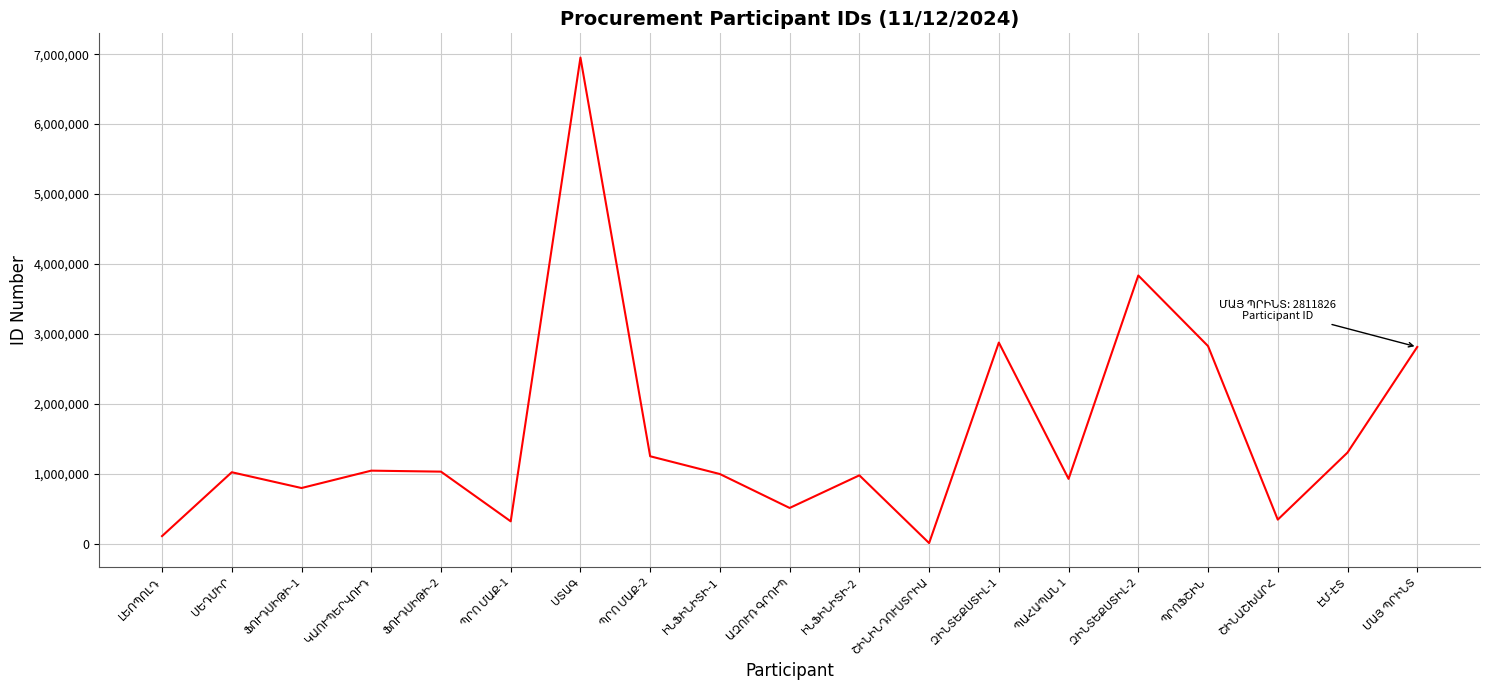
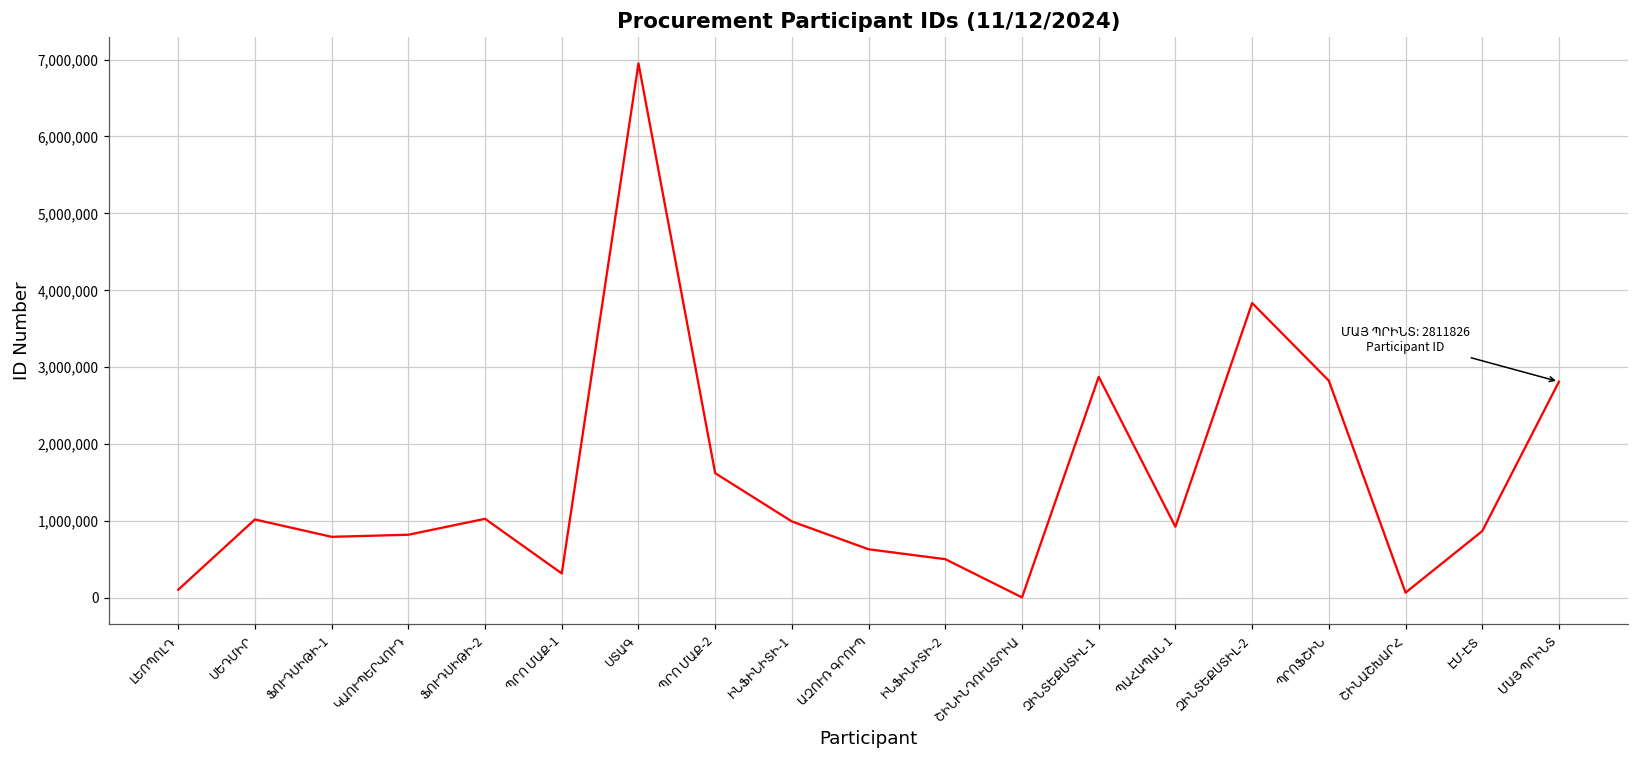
  {
    "ԼԵՈՊՈԼԴ": "100,000",
    "ՍԵԴՄԻՐ": "1,000,000",
    "ՖՈՒԴՍԻԹԻ-1": "800,000",
-   "ԿԱՈՒՊԵՐՎՈՒԴ": "1,000,000",
+   "ԿԱՈՒՊԵՐՎՈՒԴ": "800,000",
    "ՖՈՒԴՍԻԹԻ-2": "1,000,000",
    "ՊՐՈ ՄԱՔ-1": "300,000",
    "ՍՏԱԳ": "7,000,000",
-   "ՊՐՈ ՄԱՔ-2": "1,200,000",
+   "ՊՐՈ ՄԱՔ-2": "1,600,000",
    "ԻՆՖԻՆԻՏԻ-1": "1,000,000",
-   "ԱԶՈՒՌ ԳՐՈՒՊ": "500,000",
-   "ԻՆՖԻՆԻՏԻ-2": "1,000,000",
+   "ԱԶՈՒՌ ԳՐՈՒՊ": "600,000",
+   "ԻՆՖԻՆԻՏԻ-2": "500,000",
    "ՇԻՆԻՆԴՈՒՍՏՐԻԱ": "0",
    "ԶԻՆՏԵՔՍՏԻԼ-1": "2,900,000",
    "ՊԱՀԱՊԱՆ 1": "900,000",
    "ԶԻՆՏԵՔՍՏԻԼ-2": "3,800,000",
    "ՊՐՈՖՇԻՆ": "2,800,000",
-   "ՇԻՆԱՇԽԱՐՀ": "300,000",
-   "ԷՄ-ԷՏ": "1,300,000"
+   "ՇԻՆԱՇԽԱՐՀ": "100,000",
+   "ԷՄ-ԷՏ": "900,000"
  }
